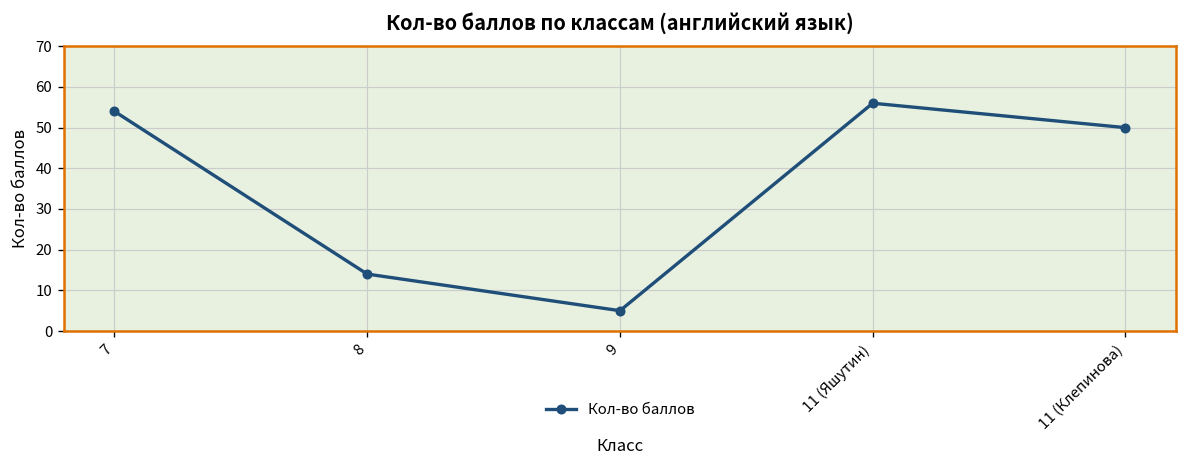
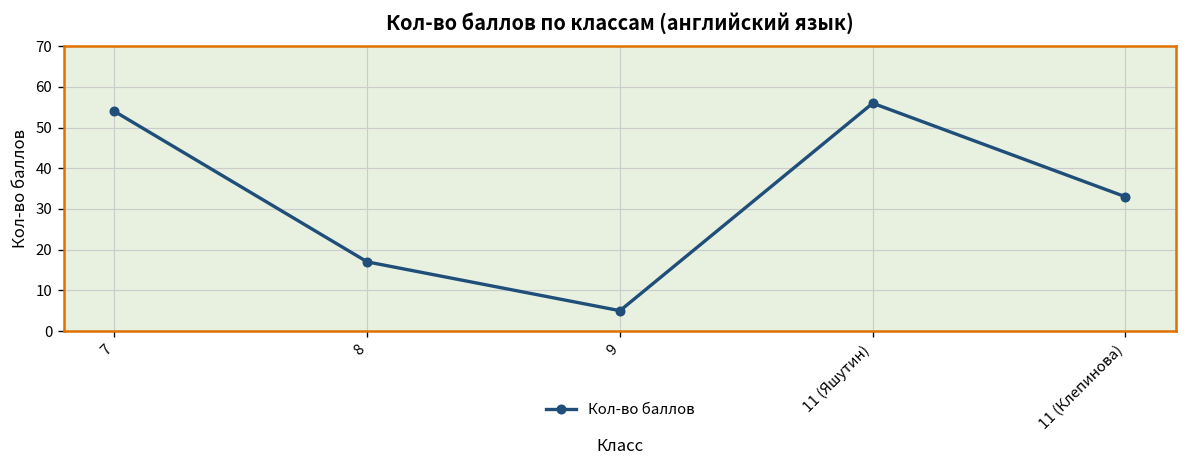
  {
    "7": 54,
-   "8": 14,
+   "8": 17,
    "9": 5,
    "11 (Яшутин)": 56,
-   "11 (Клепинова)": 50
+   "11 (Клепинова)": 33
  }
